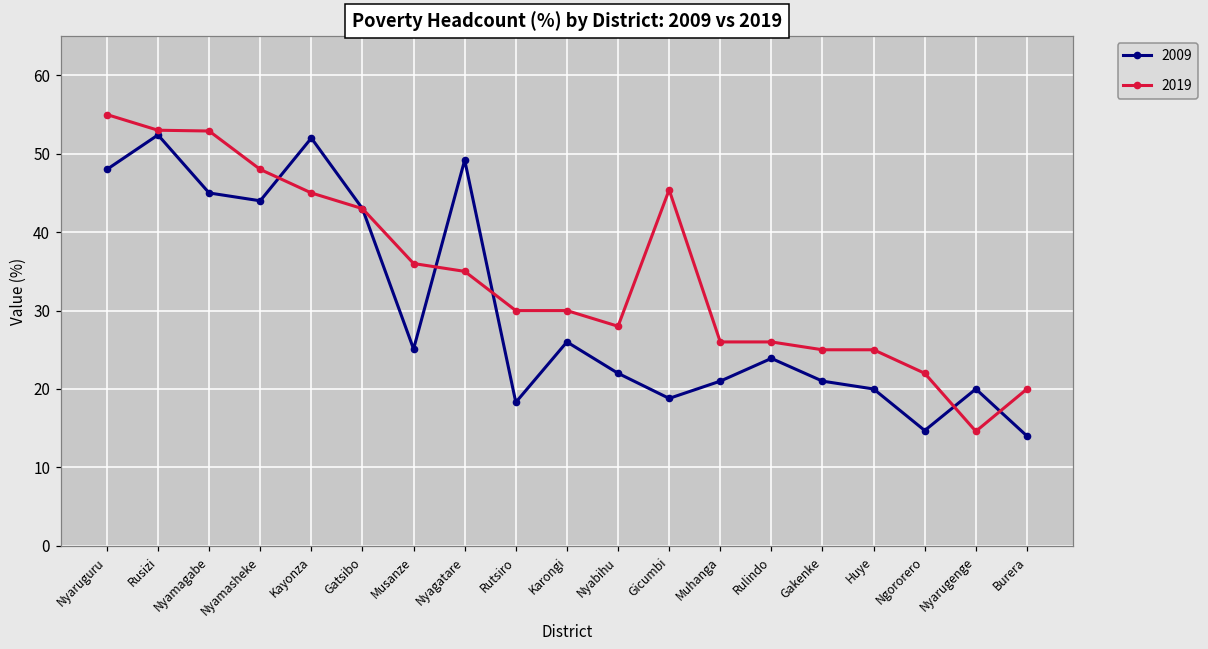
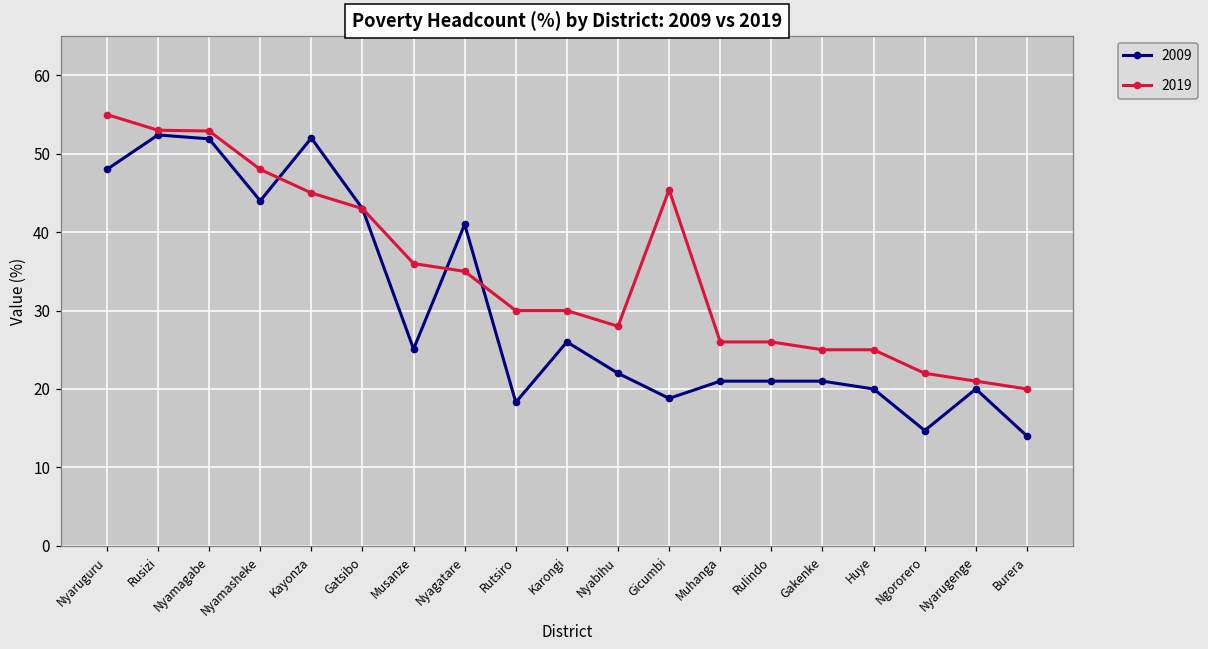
  {
    "2009": {
      "Nyaruguru": 48,
      "Rusizi": 52,
-     "Nyamagabe": 45,
+     "Nyamagabe": 52,
      "Nyamasheke": 44,
      "Kayonza": 52,
      "Musanze": 25,
-     "Nyagatare": 49,
+     "Nyagatare": 41,
      "Rutsiro": 18,
      "Karongi": 26,
      "Nyabihu": 22,
      "Gicumbi": 19,
      "Muhanga": 21,
-     "Rulindo": 24,
+     "Rulindo": 21,
      "Gakenke": 21,
      "Huye": 20,
      "Ngororero": 15,
      "Nyarugenge": 20,
      "Burera": 14
    },
    "2019": {
      "Nyaruguru": 55,
      "Rusizi": 53,
      "Nyamagabe": 53,
      "Nyamasheke": 48,
      "Kayonza": 45,
      "Musanze": 36,
      "Nyagatare": 35,
      "Rutsiro": 30,
      "Karongi": 30,
      "Nyabihu": 28,
      "Gicumbi": 45,
      "Muhanga": 26,
      "Rulindo": 26,
      "Gakenke": 25,
      "Huye": 25,
      "Ngororero": 22,
-     "Nyarugenge": 15,
+     "Nyarugenge": 21,
      "Burera": 20
    }
  }
